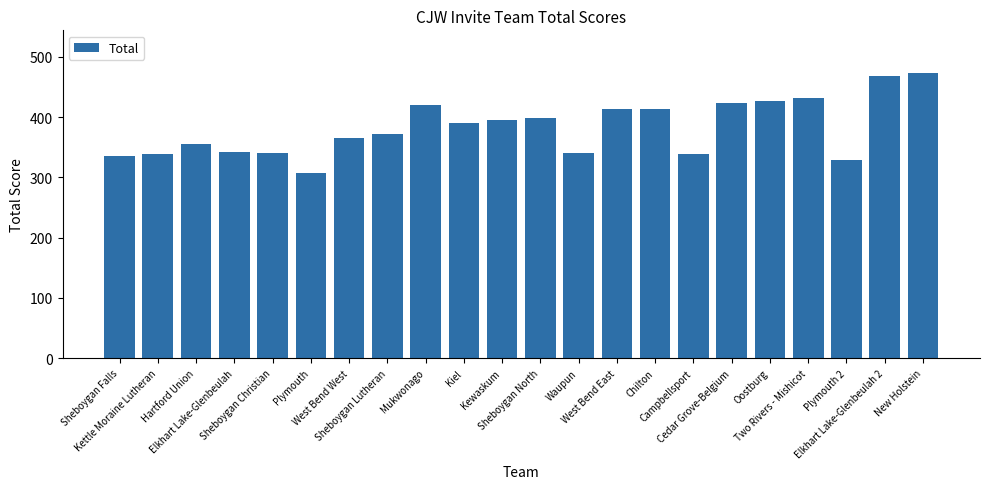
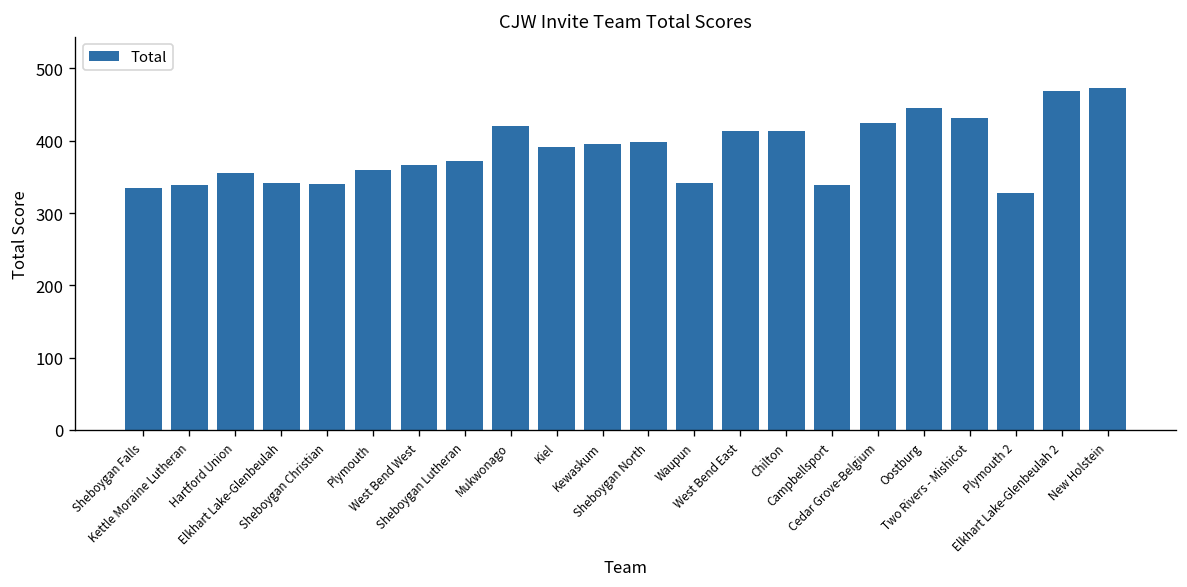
  {
    "Sheboygan Falls": 340,
    "Kettle Moraine Lutheran": 340,
    "Hartford Union": 360,
    "Elkhart Lake-Glenbeulah": 340,
    "Sheboygan Christian": 340,
-   "Plymouth": 310,
+   "Plymouth": 360,
    "West Bend West": 370,
    "Sheboygan Lutheran": 370,
    "Mukwonago": 420,
    "Kiel": 390,
    "Kewaskum": 400,
    "Sheboygan North": 400,
    "Waupun": 340,
    "West Bend East": 410,
    "Chilton": 410,
    "Campbellsport": 340,
    "Cedar Grove-Belgium": 420,
-   "Oostburg": 430,
+   "Oostburg": 450,
    "Two Rivers - Mishicot": 430,
    "Plymouth 2": 330,
    "Elkhart Lake-Glenbeulah 2": 470,
    "New Holstein": 470
  }
